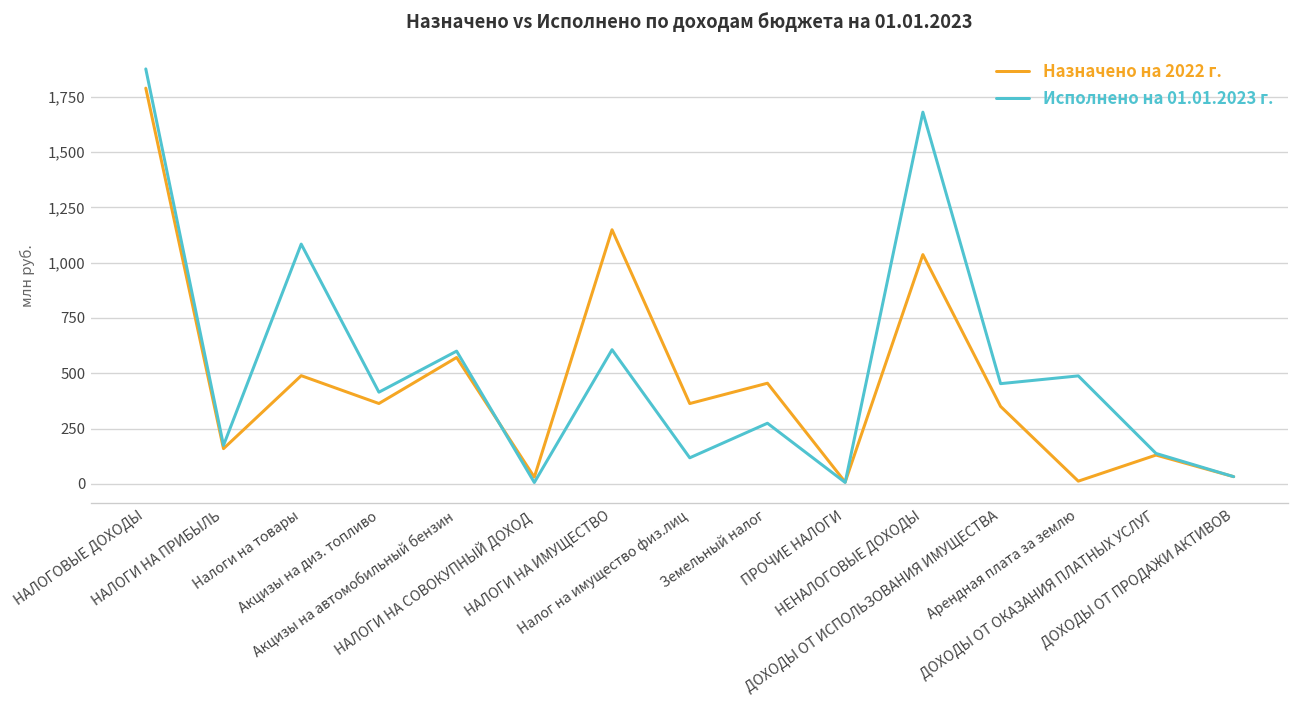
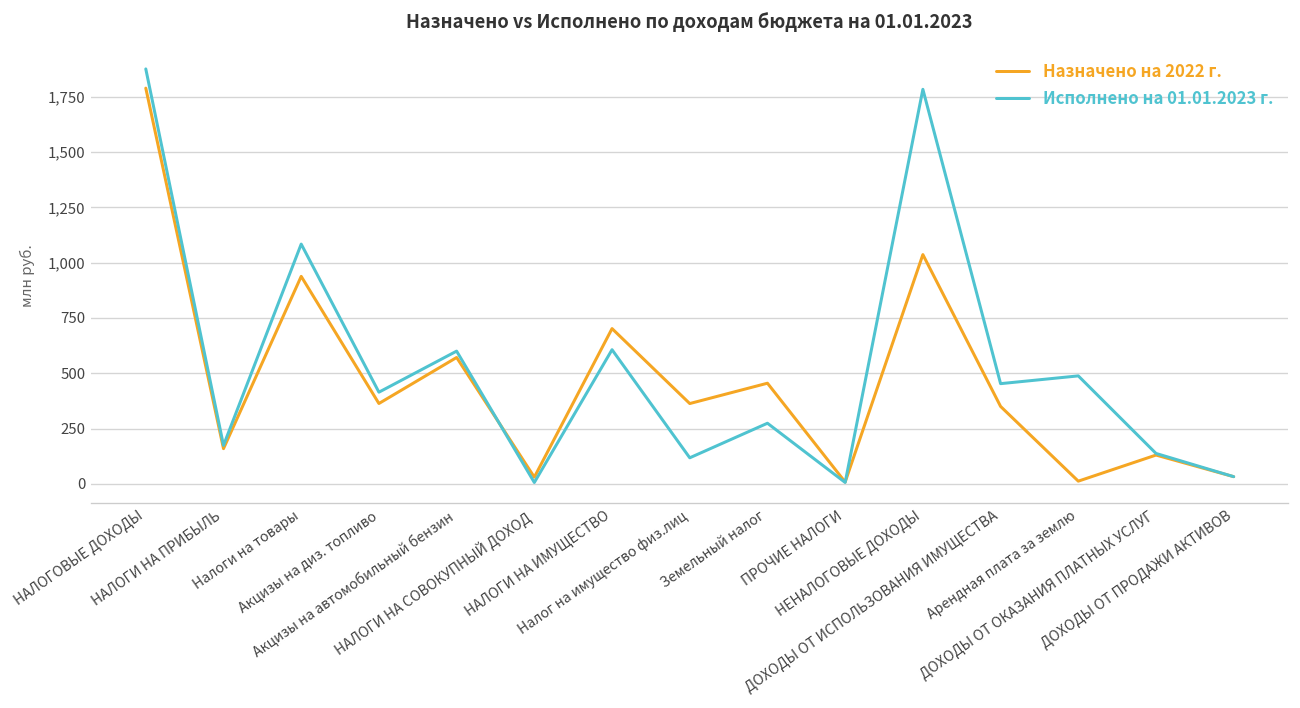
  {
    "Назначено на 2022 г.": {
      "НАЛОГОВЫЕ ДОХОДЫ": "1,790",
      "НАЛОГИ НА ПРИБЫЛЬ": "160",
-     "Налоги на товары": "490",
+     "Налоги на товары": "940",
      "Акцизы на диз. топливо": "360",
      "Акцизы на автомобильный бензин": "570",
      "НАЛОГИ НА СОВОКУПНЫЙ ДОХОД": "30",
-     "НАЛОГИ НА ИМУЩЕСТВО": "1,150",
+     "НАЛОГИ НА ИМУЩЕСТВО": "700",
      "Налог на имущество физ.лиц": "360",
      "Земельный налог": "460",
      "НЕНАЛОГОВЫЕ ДОХОДЫ": "1,040",
      "ДОХОДЫ ОТ ИСПОЛЬЗОВАНИЯ ИМУЩЕСТВА": "350",
      "Арендная плата за землю": "10"
    },
    "Исполнено на 01.01.2023 г.": {
      "НАЛОГОВЫЕ ДОХОДЫ": "1,880",
      "НАЛОГИ НА ПРИБЫЛЬ": "170",
      "Налоги на товары": "1,080",
      "Акцизы на диз. топливо": "410",
      "Акцизы на автомобильный бензин": "600",
      "НАЛОГИ НА СОВОКУПНЫЙ ДОХОД": "10",
      "НАЛОГИ НА ИМУЩЕСТВО": "610",
      "Налог на имущество физ.лиц": "120",
      "Земельный налог": "270",
-     "НЕНАЛОГОВЫЕ ДОХОДЫ": "1,680",
+     "НЕНАЛОГОВЫЕ ДОХОДЫ": "1,780",
      "ДОХОДЫ ОТ ИСПОЛЬЗОВАНИЯ ИМУЩЕСТВА": "450",
      "Арендная плата за землю": "490"
    }
  }
